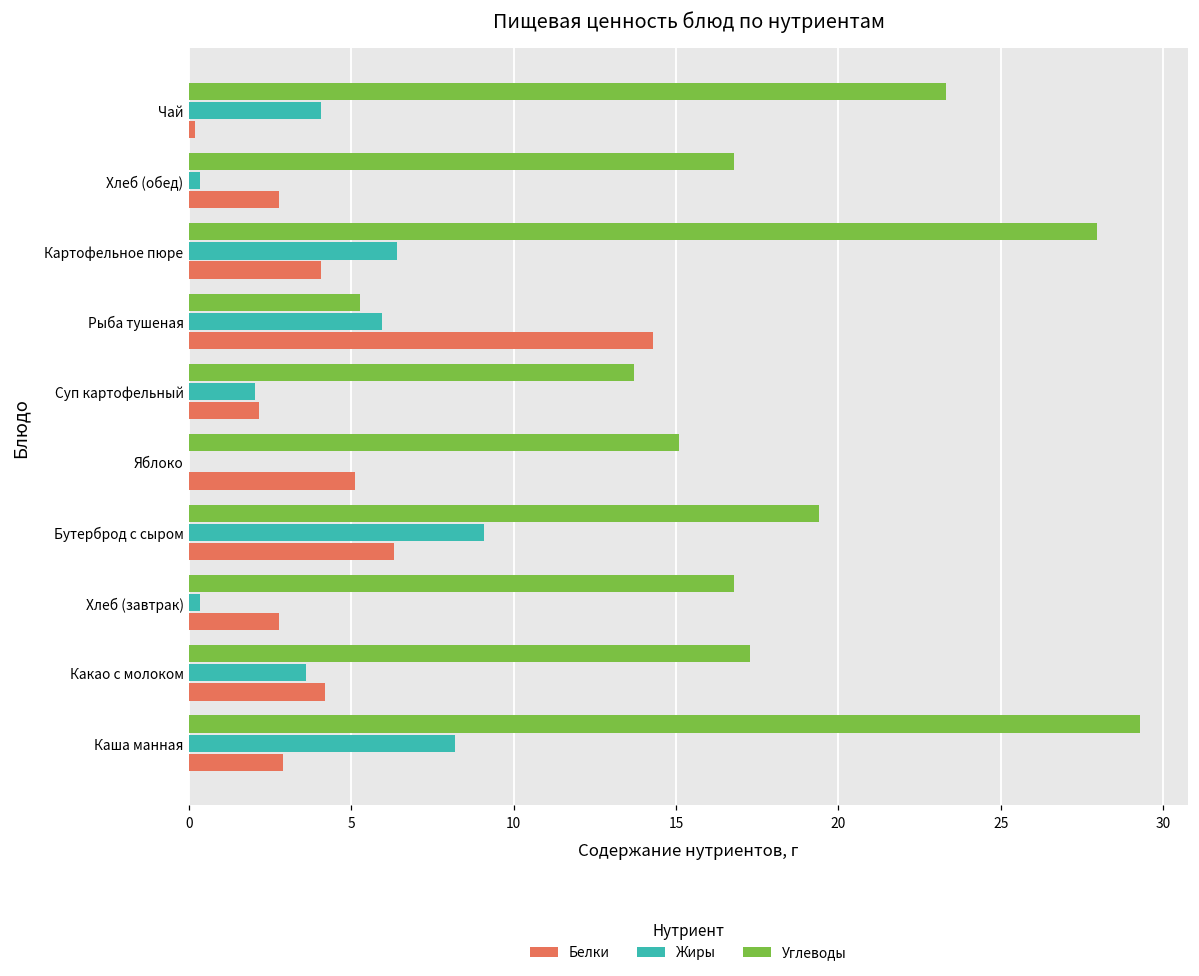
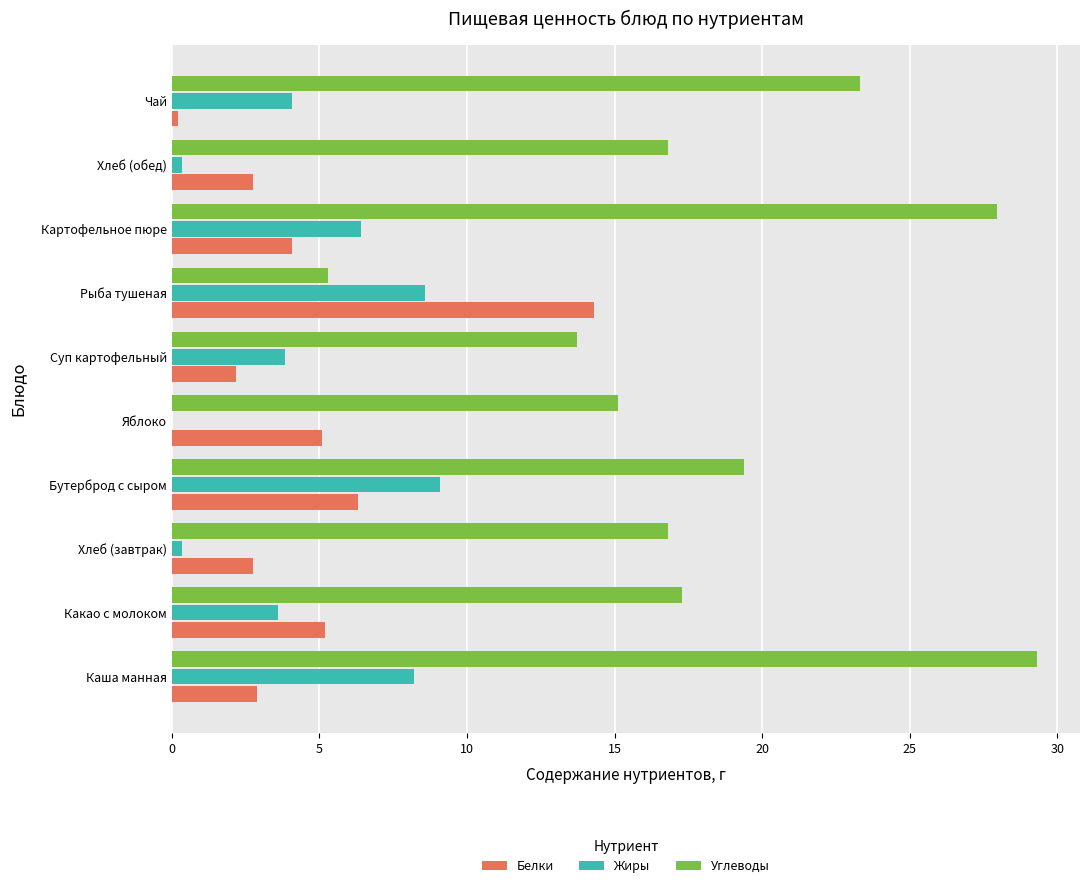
  {
    "Белки": {
      "Чай": 0.2,
      "Хлеб (обед)": 2.8,
      "Картофельное пюре": 4.1,
      "Рыба тушеная": 14.3,
      "Суп картофельный": 2.2,
      "Яблоко": 5.1,
      "Бутерброд с сыром": 6.3,
      "Хлеб (завтрак)": 2.8,
-     "Какао с молоком": 4.2,
+     "Какао с молоком": 5.2,
      "Каша манная": 2.9
    },
    "Жиры": {
      "Чай": 4.1,
      "Хлеб (обед)": 0.4,
      "Картофельное пюре": 6.4,
-     "Рыба тушеная": 5.9,
-     "Суп картофельный": 2.0,
+     "Рыба тушеная": 8.6,
+     "Суп картофельный": 3.8,
      "Яблоко": 0.0,
      "Бутерброд с сыром": 9.1,
      "Хлеб (завтрак)": 0.4,
      "Какао с молоком": 3.6,
      "Каша манная": 8.2
    },
    "Углеводы": {
      "Чай": 23.3,
      "Хлеб (обед)": 16.8,
      "Картофельное пюре": 28.0,
      "Рыба тушеная": 5.3,
      "Суп картофельный": 13.7,
      "Яблоко": 15.1,
      "Бутерброд с сыром": 19.4,
      "Хлеб (завтрак)": 16.8,
      "Какао с молоком": 17.3,
      "Каша манная": 29.3
    }
  }
